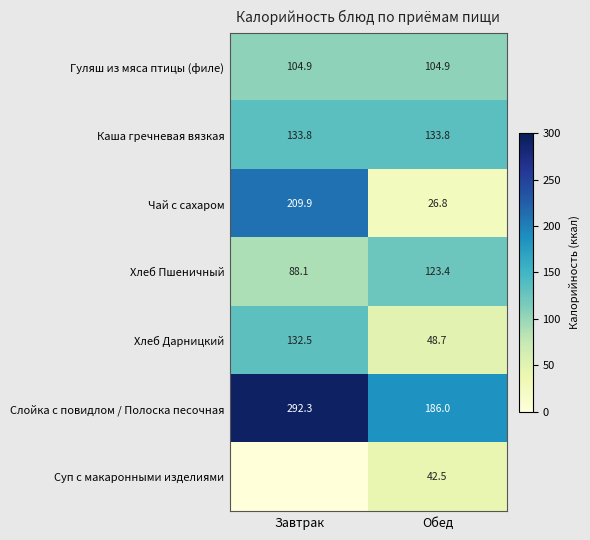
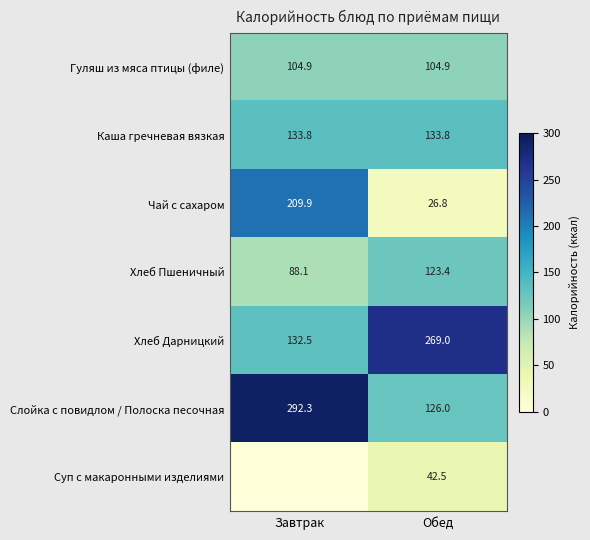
  {
    "Гуляш из мяса птицы (филе)": {
      "Завтрак": 104.9,
      "Обед": 104.9
    },
    "Каша гречневая вязкая": {
      "Завтрак": 133.8,
      "Обед": 133.8
    },
    "Чай с сахаром": {
      "Завтрак": 209.9,
      "Обед": 26.8
    },
    "Хлеб Пшеничный": {
      "Завтрак": 88.1,
      "Обед": 123.4
    },
    "Хлеб Дарницкий": {
      "Завтрак": 132.5,
-     "Обед": 48.7
+     "Обед": 269.0
    },
    "Слойка с повидлом / Полоска песочная": {
      "Завтрак": 292.3,
-     "Обед": 186.0
+     "Обед": 126.0
    },
    "Суп с макаронными изделиями": {
      "Обед": 42.5
    }
  }
